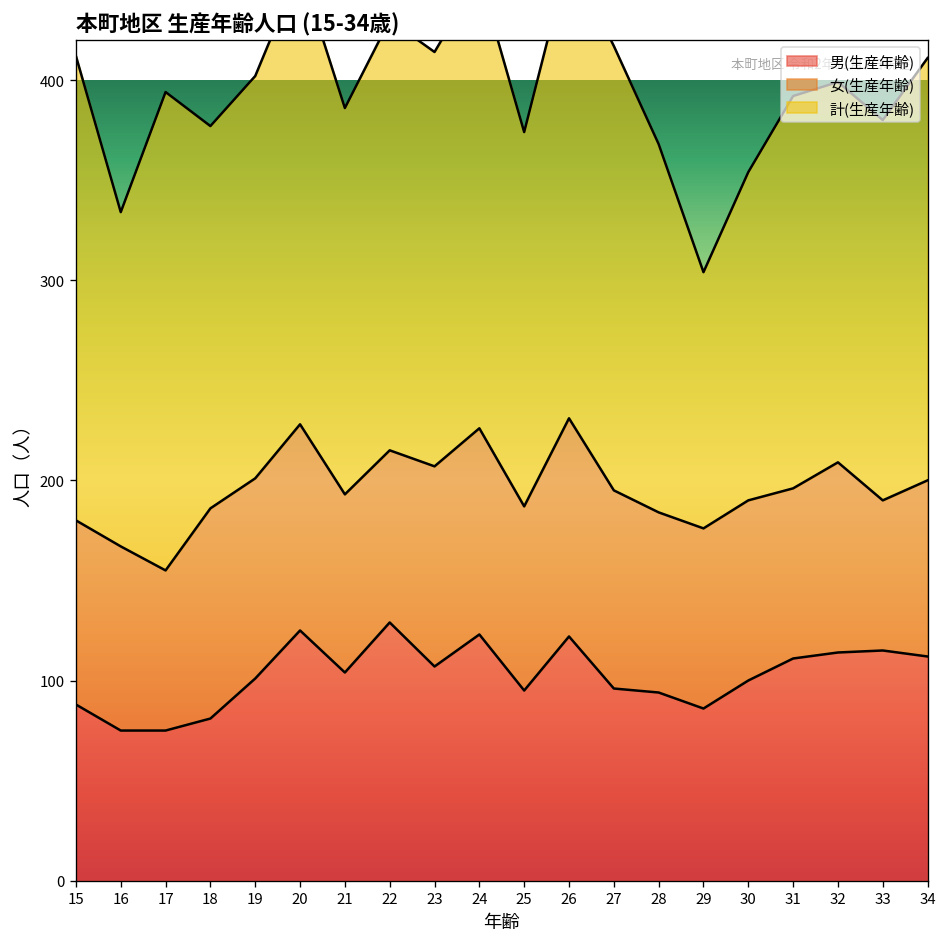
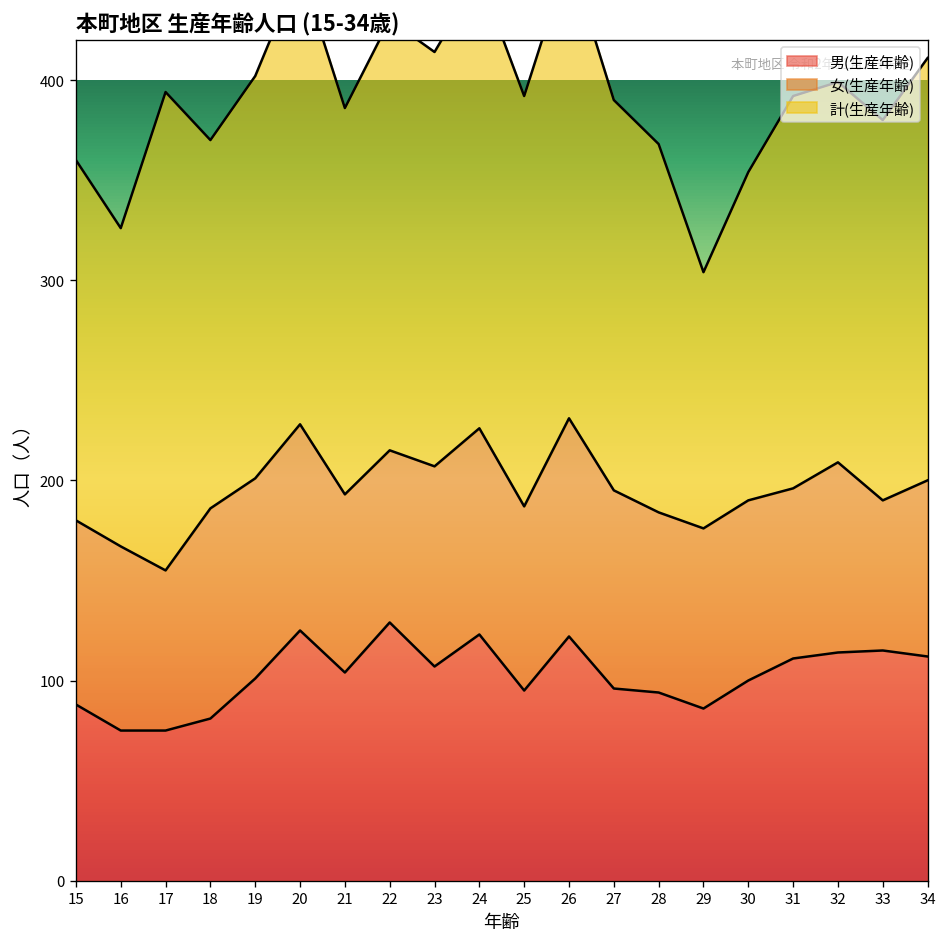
  {
    "計(生産年齢)": {
-     "15": 232,
-     "16": 167,
+     "15": 180,
+     "16": 159,
      "17": 239,
-     "18": 191,
+     "18": 184,
      "19": 201,
      "21": 193,
      "23": 207,
-     "25": 187,
-     "27": 222,
+     "25": 205,
+     "27": 195,
      "28": 184,
      "29": 128,
      "30": 164,
      "34": 211
    }
  }
